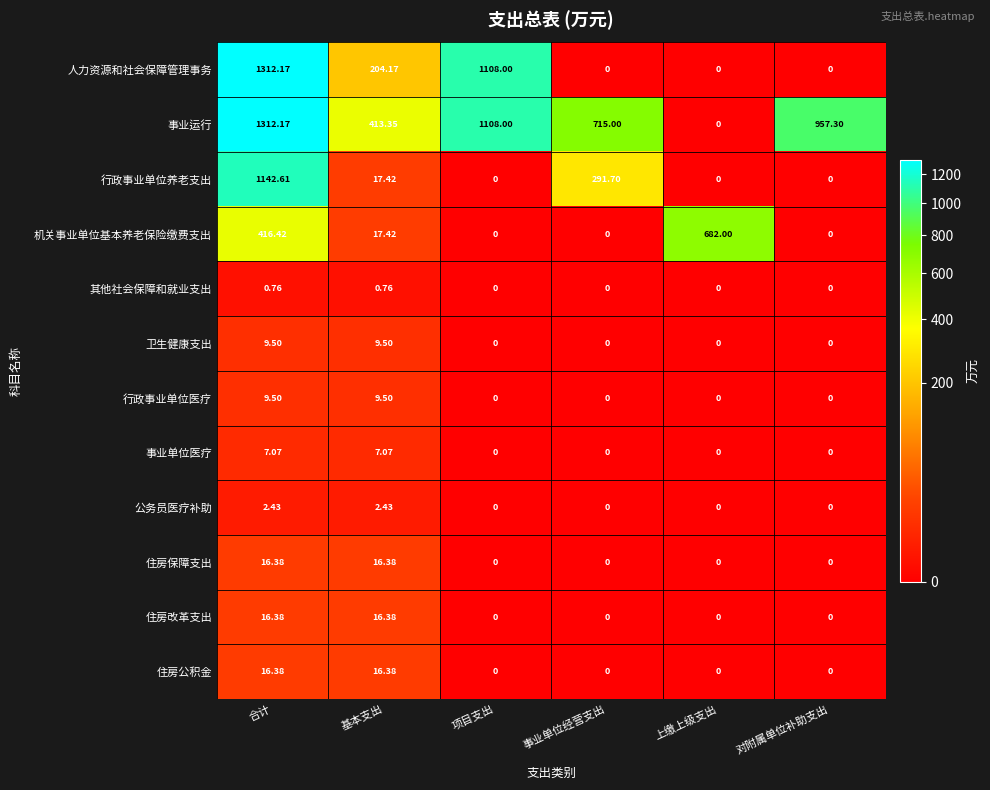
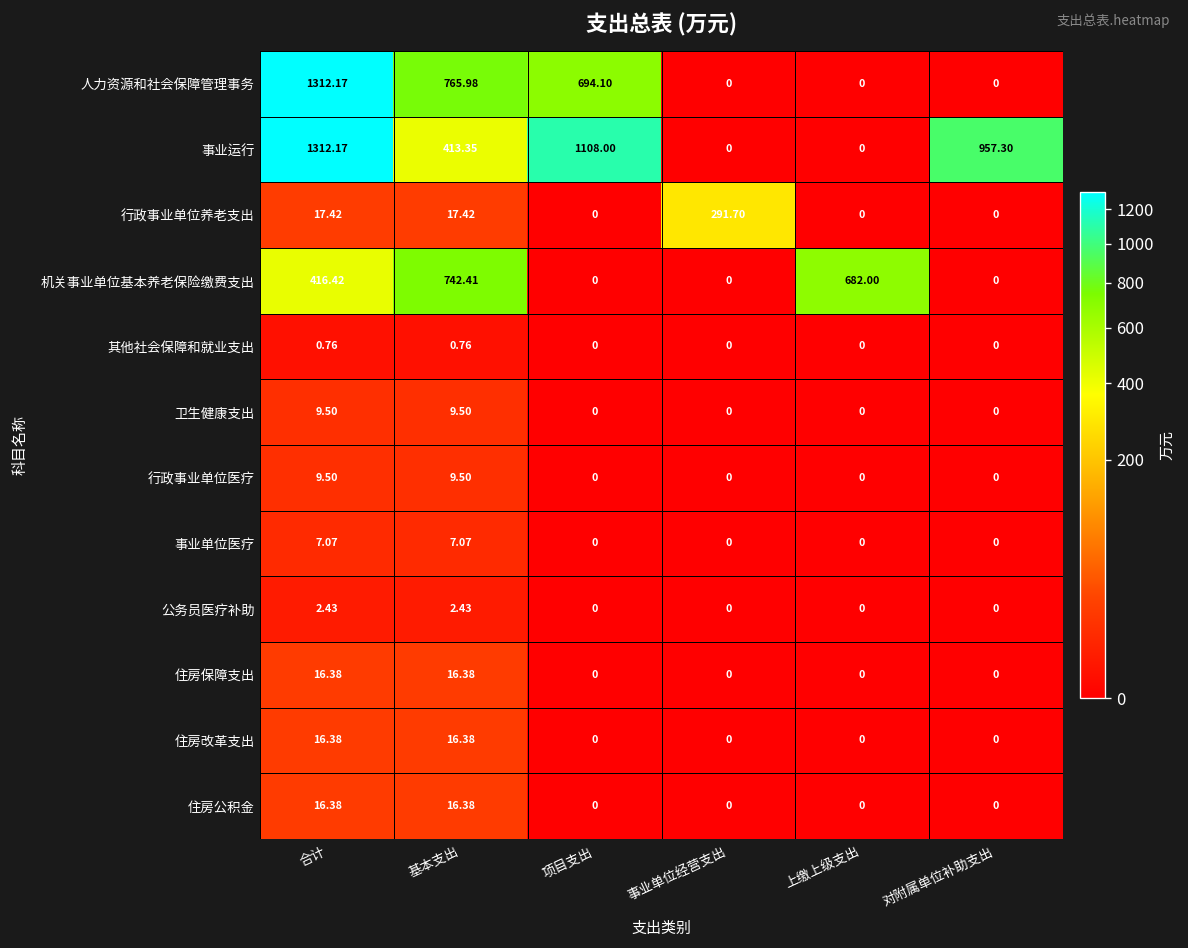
  {
    "人力资源和社会保障管理事务": {
      "合计": 1312.17,
-     "基本支出": 204.17,
-     "项目支出": 1108.00,
+     "基本支出": 765.98,
+     "项目支出": 694.10,
      "事业单位经营支出": 0,
      "上缴上级支出": 0,
      "对附属单位补助支出": 0
    },
    "事业运行": {
      "合计": 1312.17,
      "基本支出": 413.35,
      "项目支出": 1108.00,
-     "事业单位经营支出": 715.00,
+     "事业单位经营支出": 0,
      "上缴上级支出": 0,
      "对附属单位补助支出": 957.30
    },
    "行政事业单位养老支出": {
-     "合计": 1142.61,
+     "合计": 17.42,
      "基本支出": 17.42,
      "项目支出": 0,
      "事业单位经营支出": 291.70,
      "上缴上级支出": 0,
      "对附属单位补助支出": 0
    },
    "机关事业单位基本养老保险缴费支出": {
      "合计": 416.42,
-     "基本支出": 17.42,
+     "基本支出": 742.41,
      "项目支出": 0,
      "事业单位经营支出": 0,
      "上缴上级支出": 682.00,
      "对附属单位补助支出": 0
    },
    "其他社会保障和就业支出": {
      "合计": 0.76,
      "基本支出": 0.76,
      "项目支出": 0,
      "事业单位经营支出": 0,
      "上缴上级支出": 0,
      "对附属单位补助支出": 0
    },
    "卫生健康支出": {
      "合计": 9.50,
      "基本支出": 9.50,
      "项目支出": 0,
      "事业单位经营支出": 0,
      "上缴上级支出": 0,
      "对附属单位补助支出": 0
    },
    "行政事业单位医疗": {
      "合计": 9.50,
      "基本支出": 9.50,
      "项目支出": 0,
      "事业单位经营支出": 0,
      "上缴上级支出": 0,
      "对附属单位补助支出": 0
    },
    "事业单位医疗": {
      "合计": 7.07,
      "基本支出": 7.07,
      "项目支出": 0,
      "事业单位经营支出": 0,
      "上缴上级支出": 0,
      "对附属单位补助支出": 0
    },
    "公务员医疗补助": {
      "合计": 2.43,
      "基本支出": 2.43,
      "项目支出": 0,
      "事业单位经营支出": 0,
      "上缴上级支出": 0,
      "对附属单位补助支出": 0
    },
    "住房保障支出": {
      "合计": 16.38,
      "基本支出": 16.38,
      "项目支出": 0,
      "事业单位经营支出": 0,
      "上缴上级支出": 0,
      "对附属单位补助支出": 0
    },
    "住房改革支出": {
      "合计": 16.38,
      "基本支出": 16.38,
      "项目支出": 0,
      "事业单位经营支出": 0,
      "上缴上级支出": 0,
      "对附属单位补助支出": 0
    },
    "住房公积金": {
      "合计": 16.38,
      "基本支出": 16.38,
      "项目支出": 0,
      "事业单位经营支出": 0,
      "上缴上级支出": 0,
      "对附属单位补助支出": 0
    }
  }
